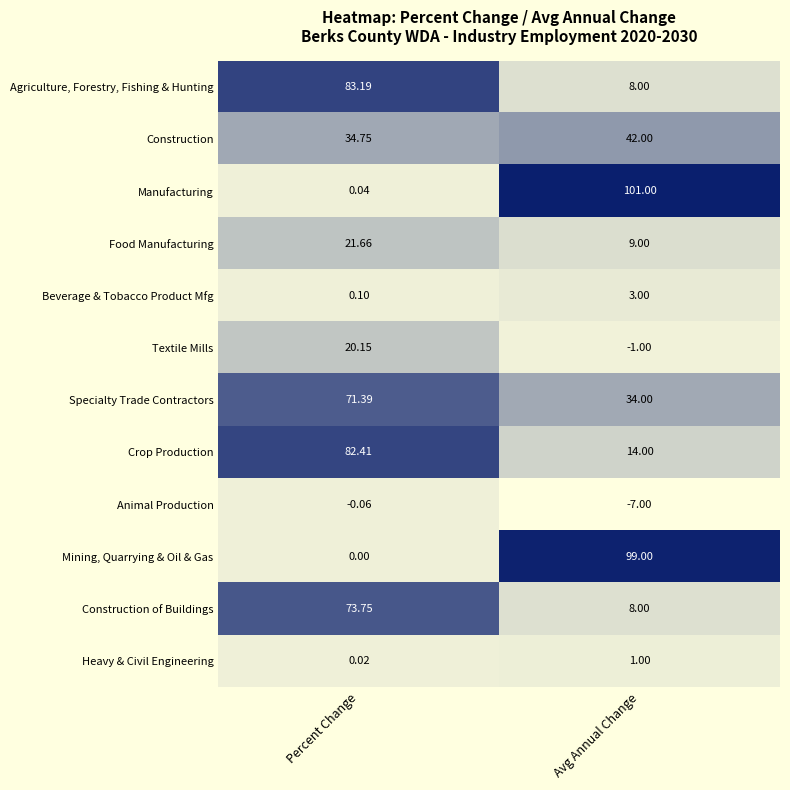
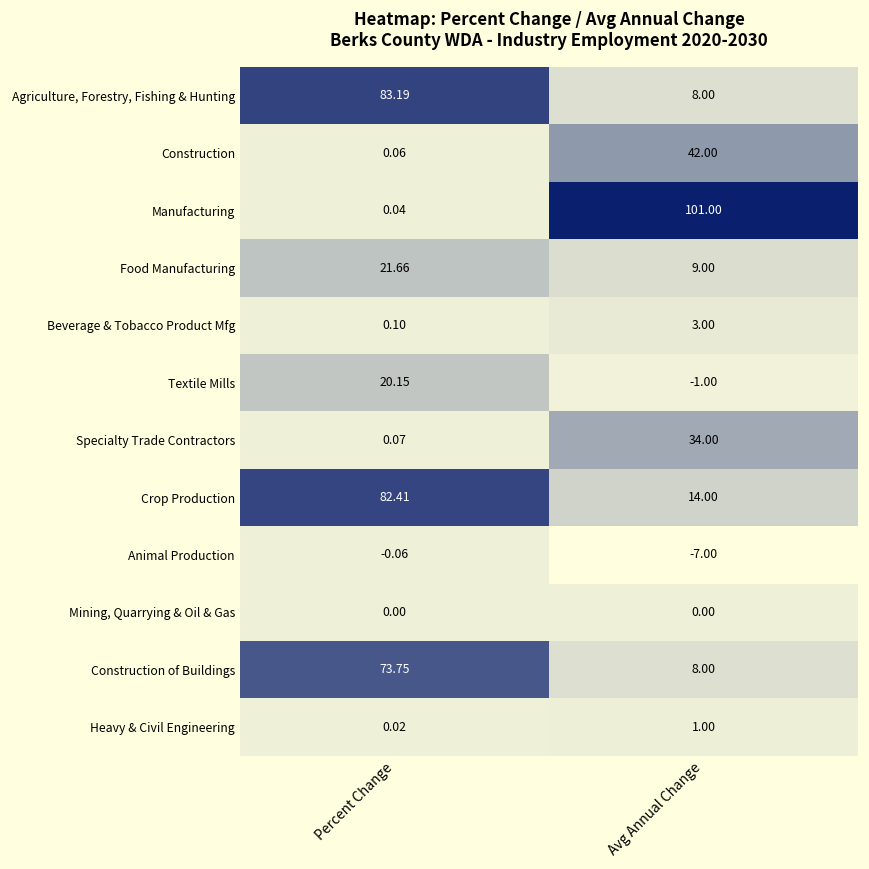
  {
    "Agriculture, Forestry, Fishing & Hunting": {
      "Percent Change": 83.19,
      "Avg Annual Change": 8.00
    },
    "Construction": {
-     "Percent Change": 34.75,
+     "Percent Change": 0.06,
      "Avg Annual Change": 42.00
    },
    "Manufacturing": {
      "Percent Change": 0.04,
      "Avg Annual Change": 101.00
    },
    "Food Manufacturing": {
      "Percent Change": 21.66,
      "Avg Annual Change": 9.00
    },
    "Beverage & Tobacco Product Mfg": {
      "Percent Change": 0.10,
      "Avg Annual Change": 3.00
    },
    "Textile Mills": {
      "Percent Change": 20.15,
      "Avg Annual Change": -1.00
    },
    "Specialty Trade Contractors": {
-     "Percent Change": 71.39,
+     "Percent Change": 0.07,
      "Avg Annual Change": 34.00
    },
    "Crop Production": {
      "Percent Change": 82.41,
      "Avg Annual Change": 14.00
    },
    "Animal Production": {
      "Percent Change": -0.06,
      "Avg Annual Change": -7.00
    },
    "Mining, Quarrying & Oil & Gas": {
      "Percent Change": 0.00,
-     "Avg Annual Change": 99.00
+     "Avg Annual Change": 0.00
    },
    "Construction of Buildings": {
      "Percent Change": 73.75,
      "Avg Annual Change": 8.00
    },
    "Heavy & Civil Engineering": {
      "Percent Change": 0.02,
      "Avg Annual Change": 1.00
    }
  }
